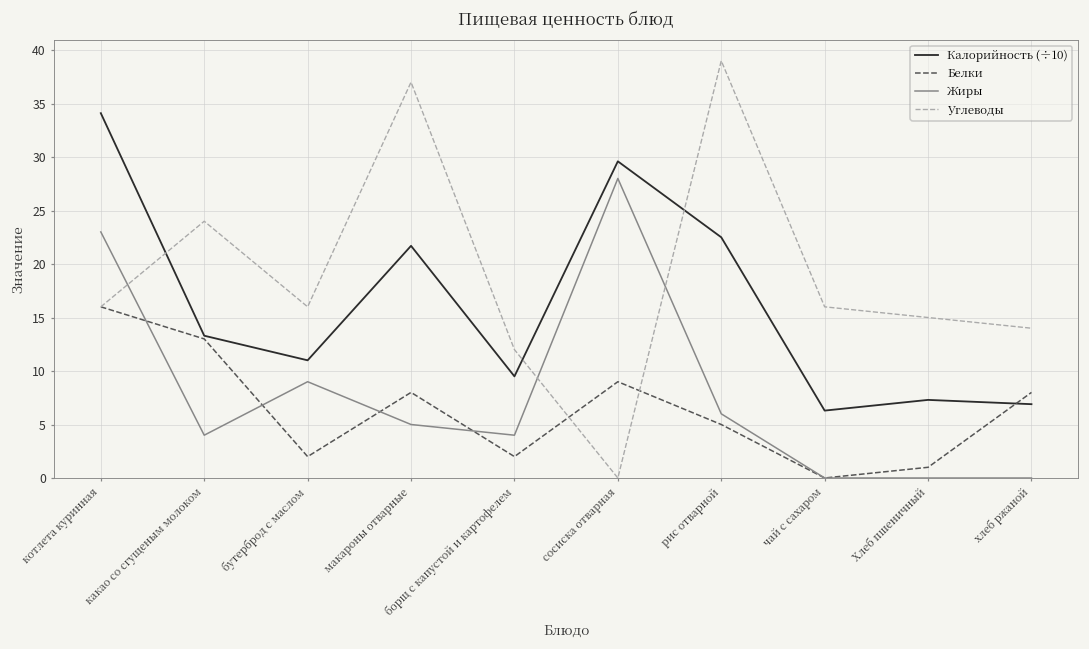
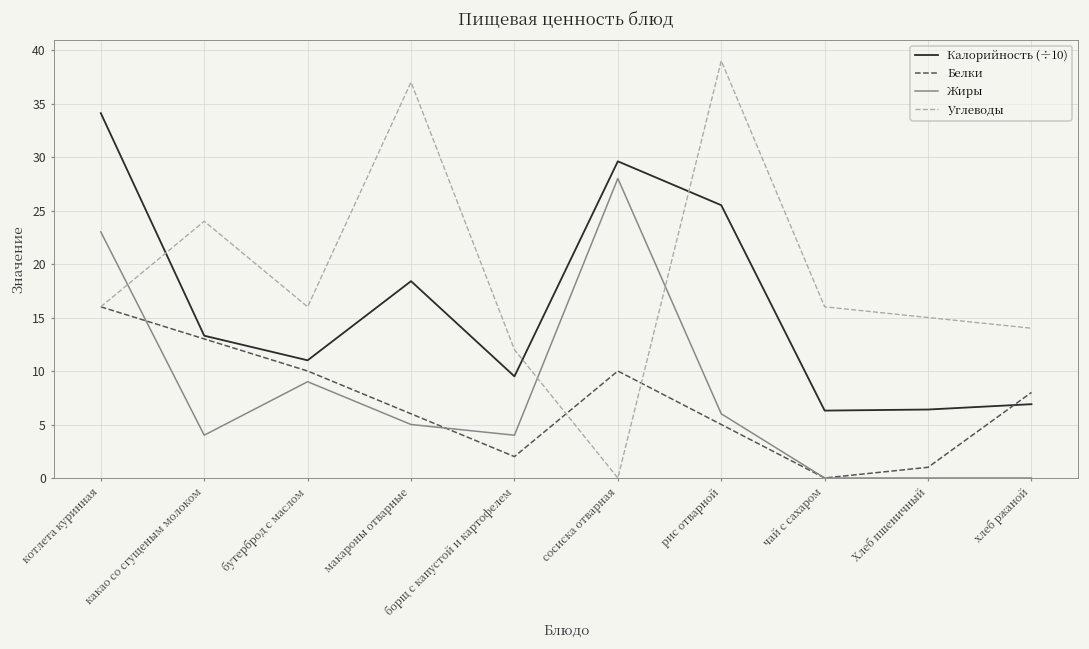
  {
    "Калорийность (÷10)": {
      "котлета куринная": 34,
      "какао со сгущеным молоком": 13,
      "бутерброд с маслом": 11,
-     "макароны отварные": 22,
+     "макароны отварные": 18,
      "борщ с капустой и картофелем": 10,
      "сосиска отварная": 30,
-     "рис отварной": 23,
+     "рис отварной": 26,
      "чай с сахаром": 6,
-     "Хлеб пшеничный": 7,
+     "Хлеб пшеничный": 6,
      "хлеб ржаной": 7
    },
    "Белки": {
      "какао со сгущеным молоком": 13,
-     "бутерброд с маслом": 2,
-     "макароны отварные": 8,
+     "бутерброд с маслом": 10,
+     "макароны отварные": 6,
      "борщ с капустой и картофелем": 2,
-     "сосиска отварная": 9,
+     "сосиска отварная": 10,
      "рис отварной": 5,
      "Хлеб пшеничный": 1,
      "хлеб ржаной": 8
    }
  }
